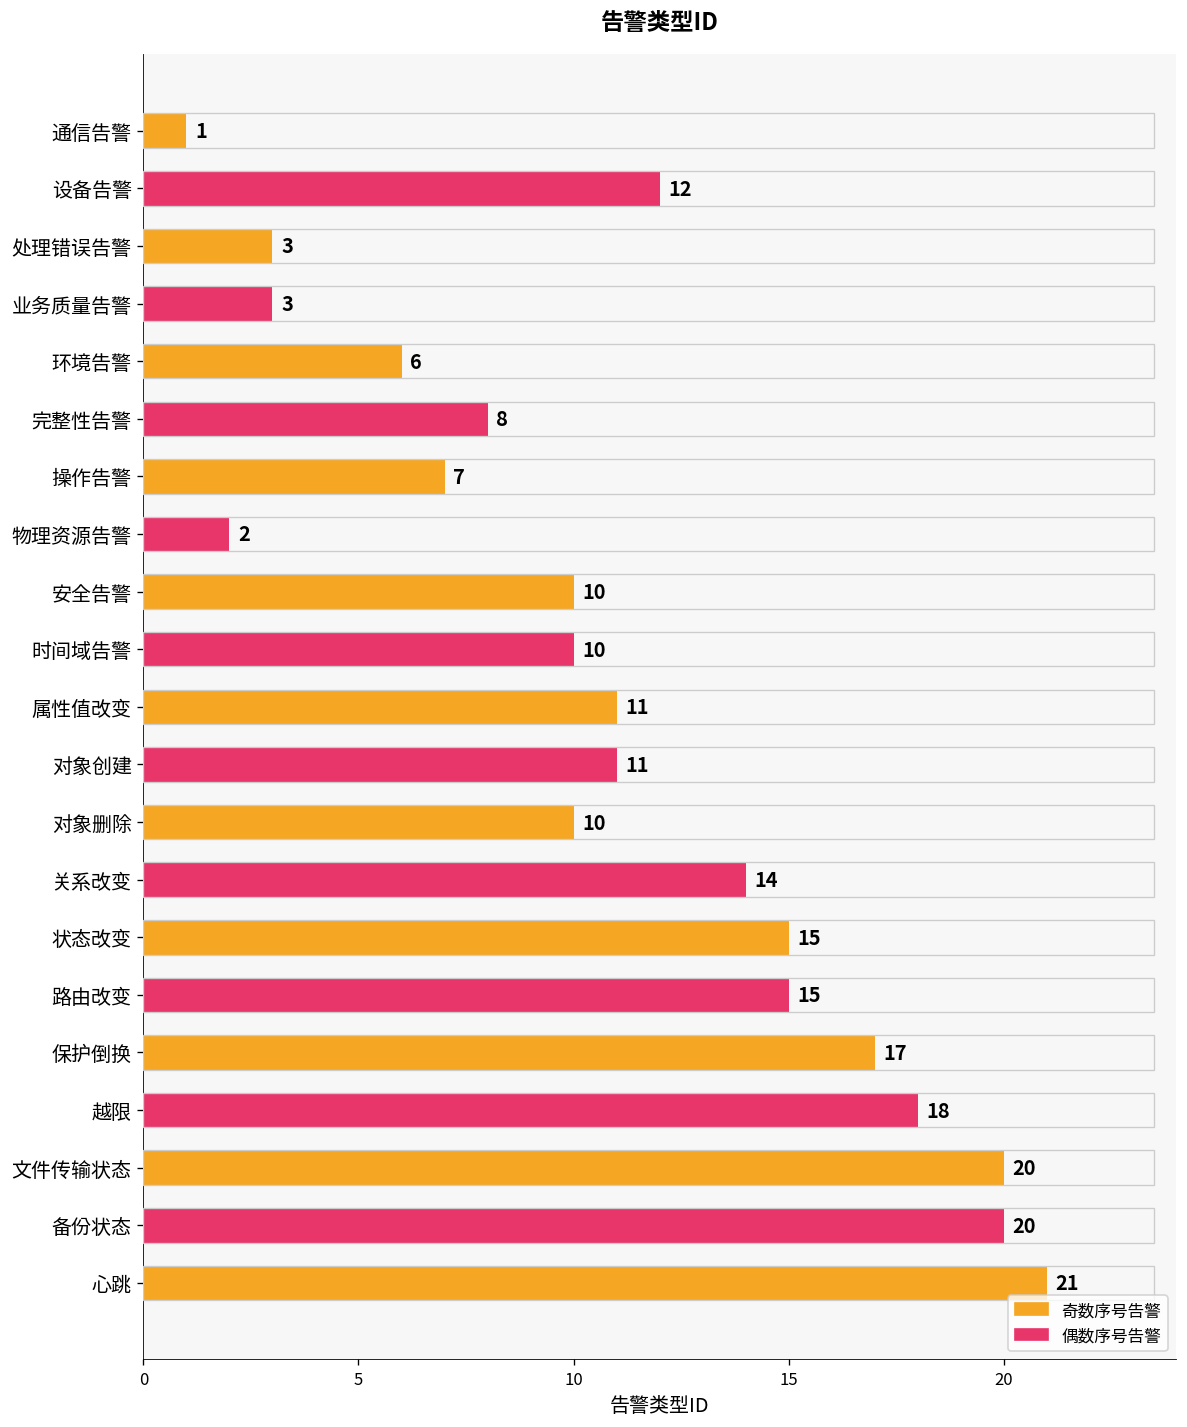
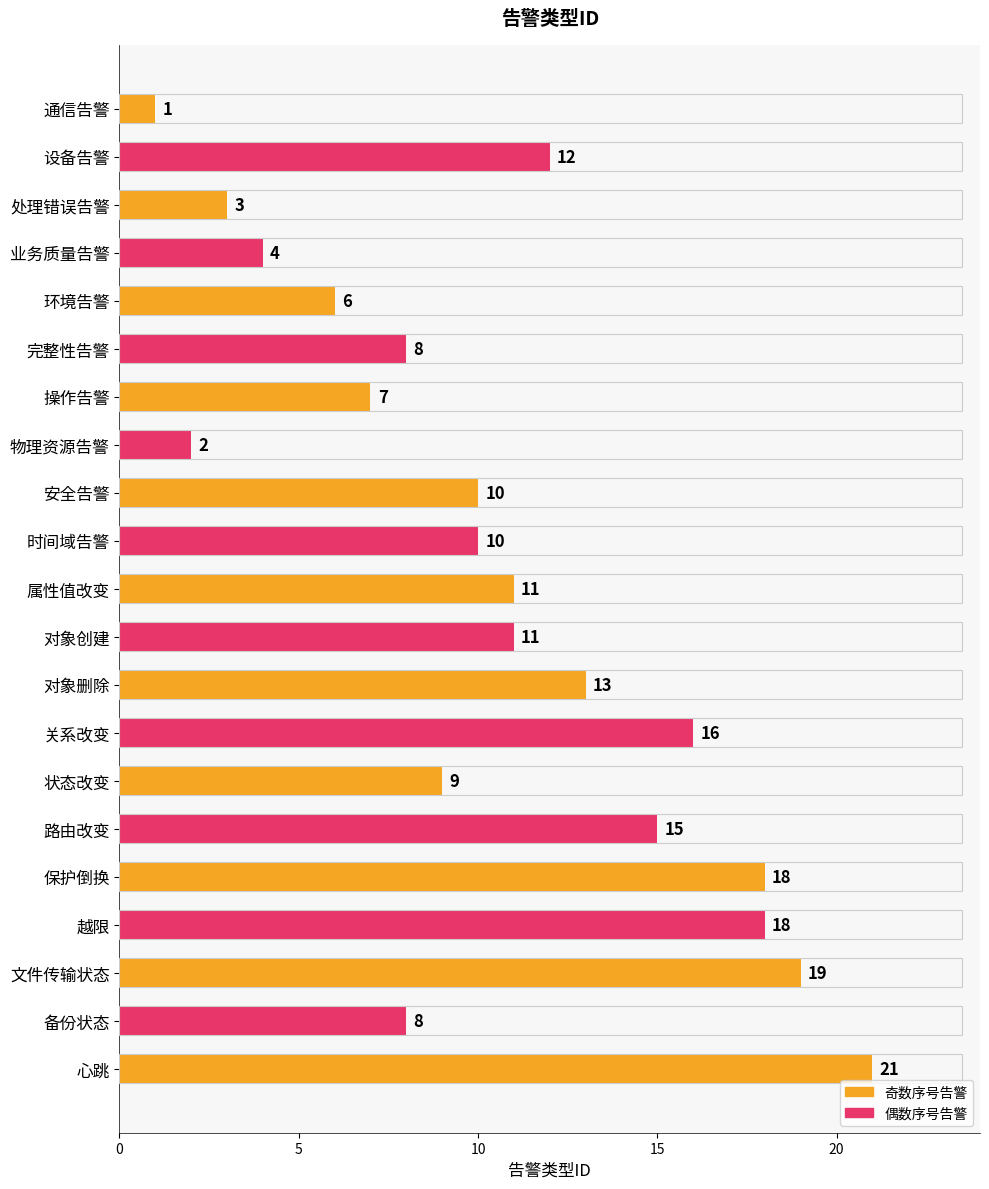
  {
    "通信告警": 1,
    "设备告警": 12,
    "处理错误告警": 3,
-   "业务质量告警": 3,
+   "业务质量告警": 4,
    "环境告警": 6,
    "完整性告警": 8,
    "操作告警": 7,
    "物理资源告警": 2,
    "安全告警": 10,
    "时间域告警": 10,
    "属性值改变": 11,
    "对象创建": 11,
-   "对象删除": 10,
-   "关系改变": 14,
-   "状态改变": 15,
+   "对象删除": 13,
+   "关系改变": 16,
+   "状态改变": 9,
    "路由改变": 15,
-   "保护倒换": 17,
+   "保护倒换": 18,
    "越限": 18,
-   "文件传输状态": 20,
-   "备份状态": 20,
+   "文件传输状态": 19,
+   "备份状态": 8,
    "心跳": 21
  }
